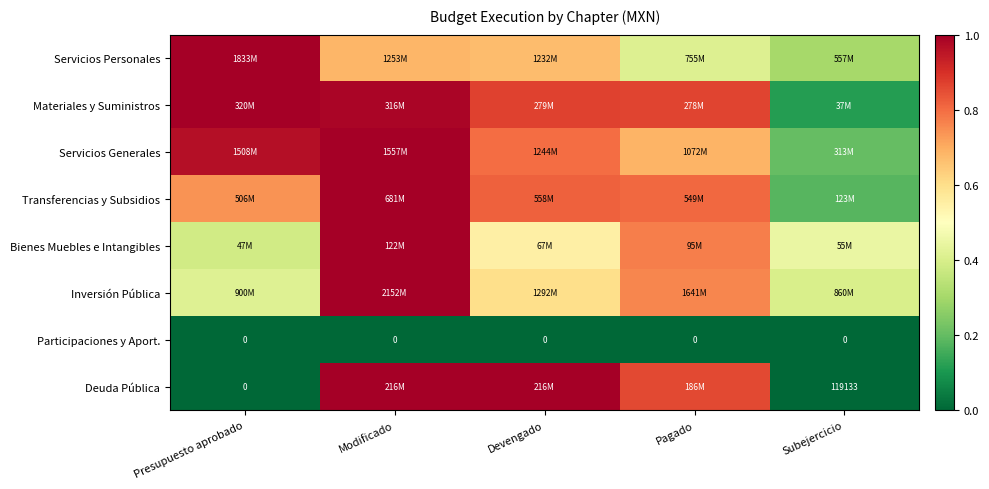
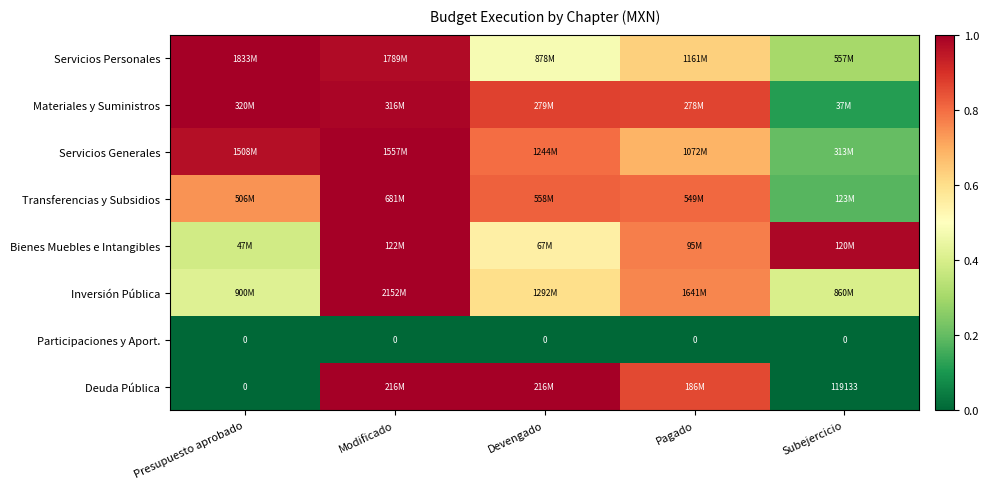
  {
    "Servicios Personales": {
      "Presupuesto aprobado": "1833M",
-     "Modificado": "1253M",
-     "Devengado": "1232M",
-     "Pagado": "755M",
+     "Modificado": "1789M",
+     "Devengado": "878M",
+     "Pagado": "1161M",
      "Subejercicio": "557M"
    },
    "Materiales y Suministros": {
      "Presupuesto aprobado": "320M",
      "Modificado": "316M",
      "Devengado": "279M",
      "Pagado": "278M",
      "Subejercicio": "37M"
    },
    "Servicios Generales": {
      "Presupuesto aprobado": "1508M",
      "Modificado": "1557M",
      "Devengado": "1244M",
      "Pagado": "1072M",
      "Subejercicio": "313M"
    },
    "Transferencias y Subsidios": {
      "Presupuesto aprobado": "506M",
      "Modificado": "681M",
      "Devengado": "558M",
      "Pagado": "549M",
      "Subejercicio": "123M"
    },
    "Bienes Muebles e Intangibles": {
      "Presupuesto aprobado": "47M",
      "Modificado": "122M",
      "Devengado": "67M",
      "Pagado": "95M",
-     "Subejercicio": "55M"
+     "Subejercicio": "120M"
    },
    "Inversión Pública": {
      "Presupuesto aprobado": "900M",
      "Modificado": "2152M",
      "Devengado": "1292M",
      "Pagado": "1641M",
      "Subejercicio": "860M"
    },
    "Participaciones y Aport.": {
      "Presupuesto aprobado": "0",
      "Modificado": "0",
      "Devengado": "0",
      "Pagado": "0",
      "Subejercicio": "0"
    },
    "Deuda Pública": {
      "Presupuesto aprobado": "0",
      "Modificado": "216M",
      "Devengado": "216M",
      "Pagado": "186M",
      "Subejercicio": "119133"
    }
  }
